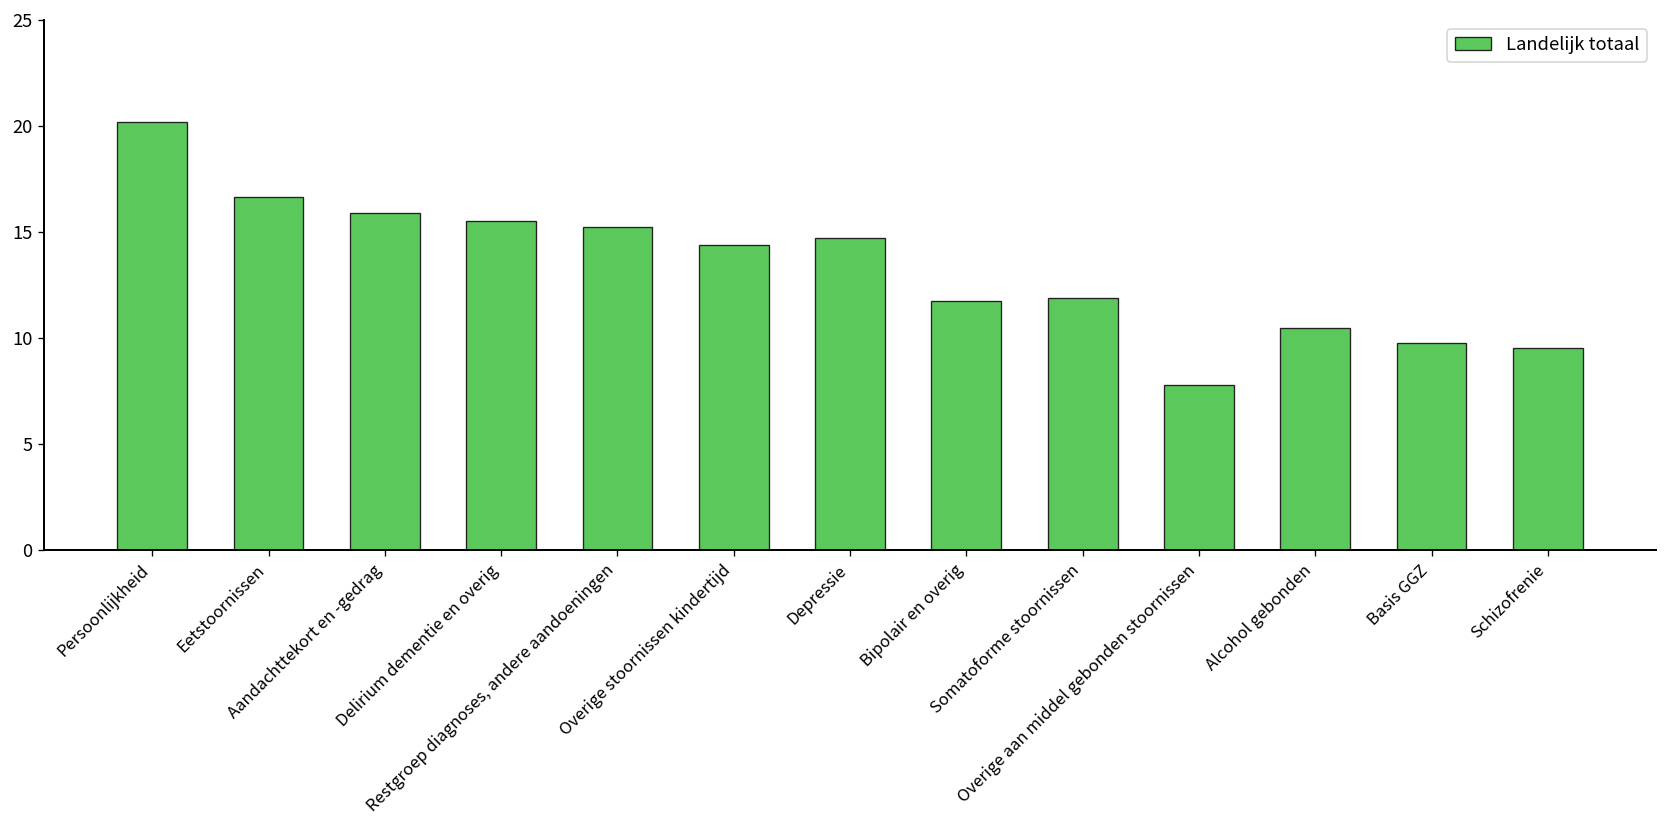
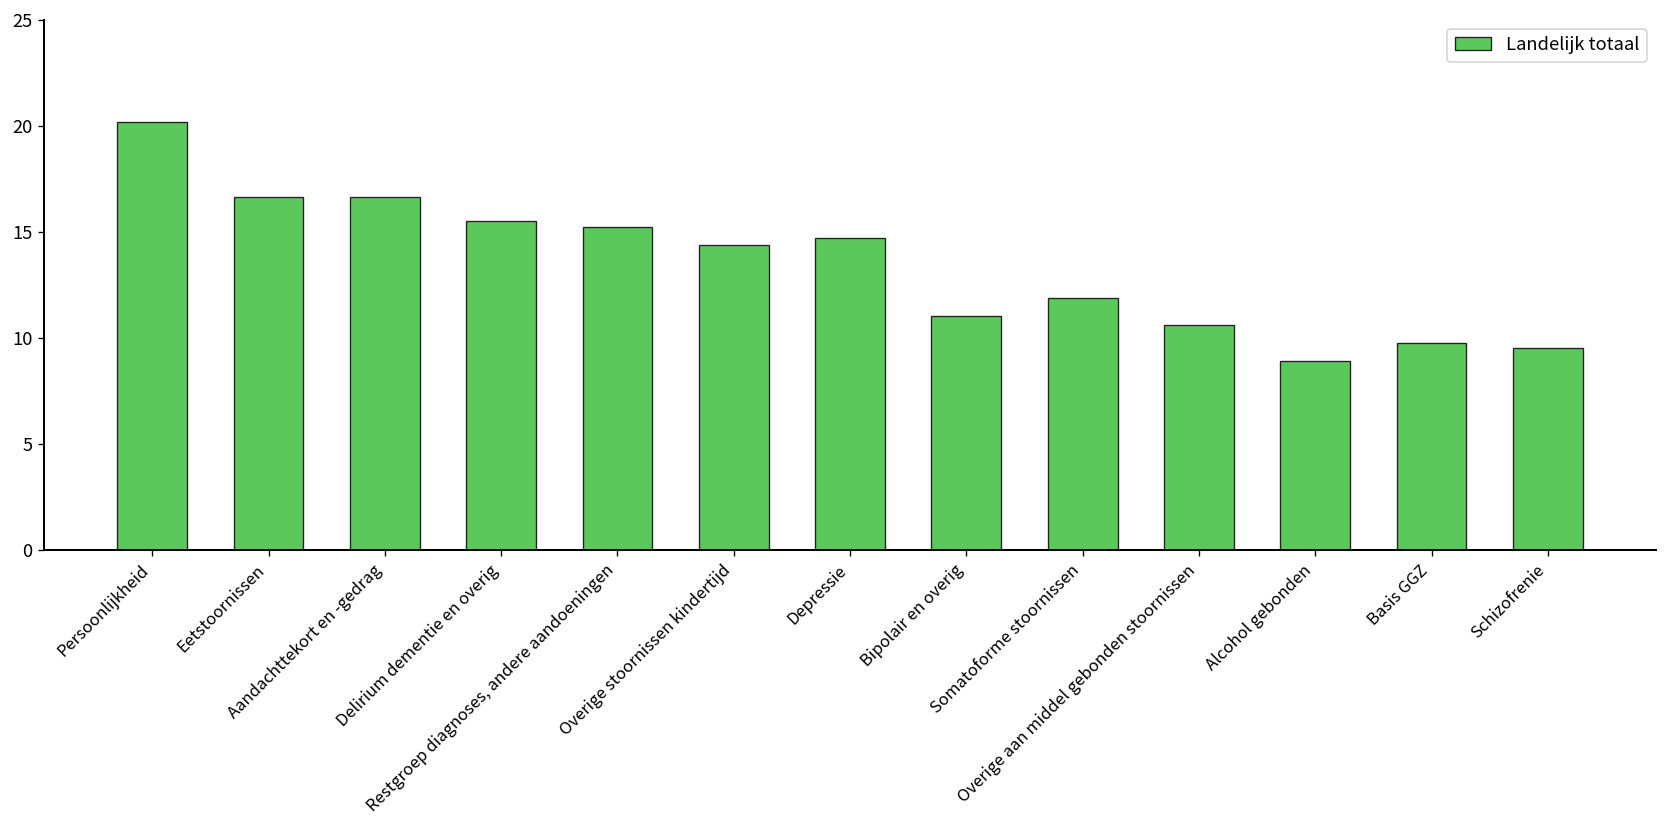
  {
    "Persoonlijkheid": 20.2,
    "Eetstoornissen": 16.7,
-   "Aandachttekort en -gedrag": 15.9,
+   "Aandachttekort en -gedrag": 16.7,
    "Delirium dementie en overig": 15.5,
    "Restgroep diagnoses, andere aandoeningen": 15.2,
    "Overige stoornissen kindertijd": 14.4,
    "Depressie": 14.7,
-   "Bipolair en overig": 11.8,
+   "Bipolair en overig": 11.1,
    "Somatoforme stoornissen": 11.9,
-   "Overige aan middel gebonden stoornissen": 7.8,
-   "Alcohol gebonden": 10.5,
+   "Overige aan middel gebonden stoornissen": 10.6,
+   "Alcohol gebonden": 8.9,
    "Basis GGZ": 9.8,
    "Schizofrenie": 9.5
  }
